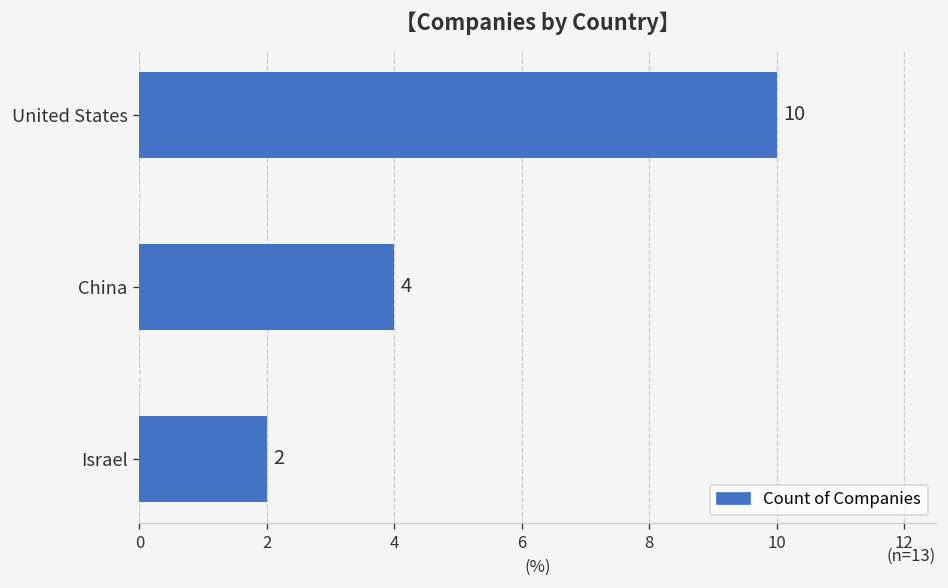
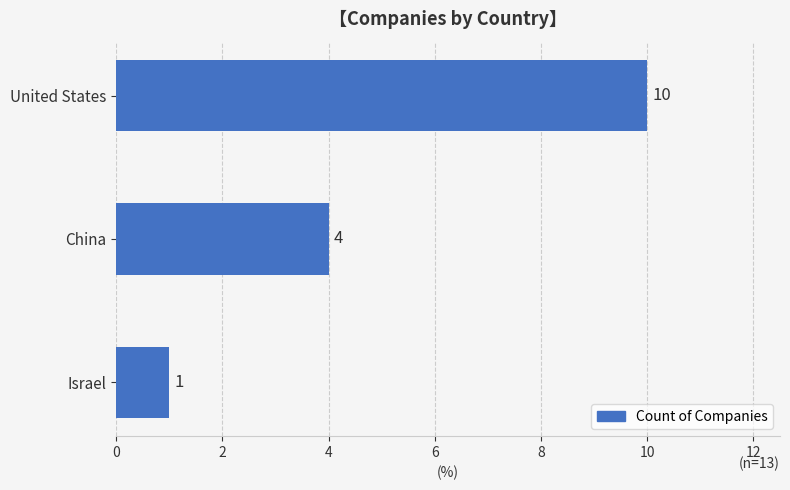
  {
    "United States": 10,
    "China": 4,
-   "Israel": 2
+   "Israel": 1
  }
